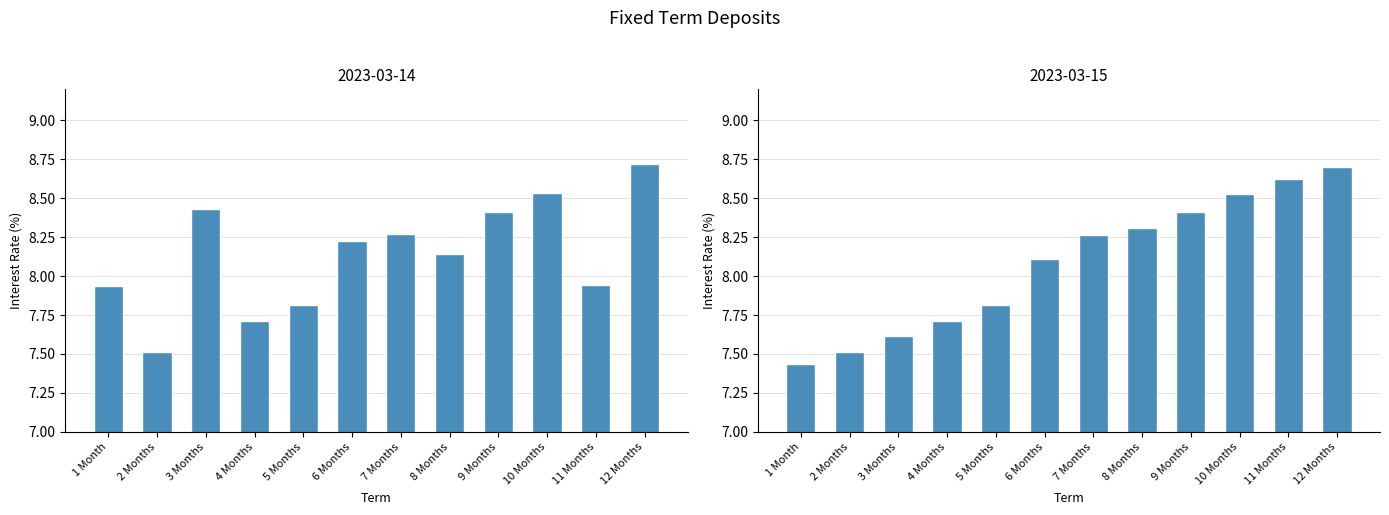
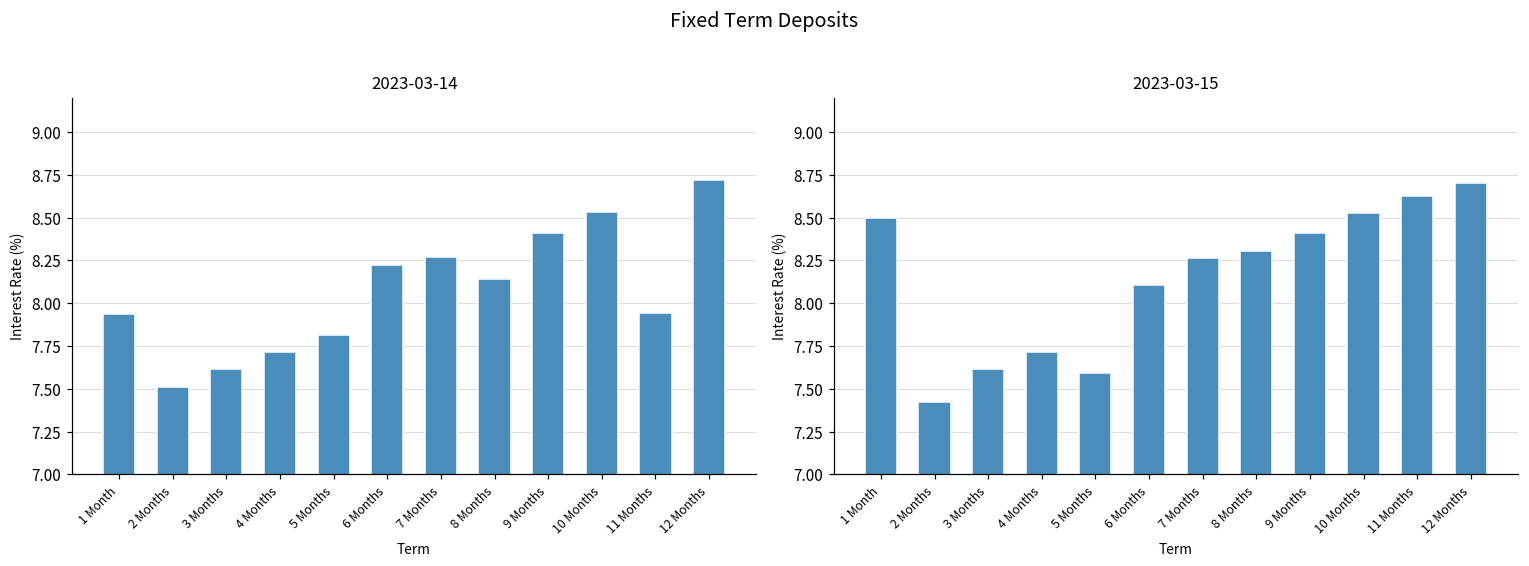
  {
    "2023-03-14": {
      "1 Month": 7.94,
      "2 Months": 7.51,
-     "3 Months": 8.43,
+     "3 Months": 7.62,
      "4 Months": 7.71,
      "5 Months": 7.81,
      "6 Months": 8.23,
      "7 Months": 8.27,
      "8 Months": 8.14,
      "9 Months": 8.41,
      "10 Months": 8.53,
      "11 Months": 7.95,
      "12 Months": 8.72
    },
    "2023-03-15": {
-     "1 Month": 7.44,
-     "2 Months": 7.51,
+     "1 Month": 8.50,
+     "2 Months": 7.42,
      "3 Months": 7.62,
      "4 Months": 7.71,
-     "5 Months": 7.81,
+     "5 Months": 7.59,
      "6 Months": 8.11,
      "7 Months": 8.26,
      "8 Months": 8.31,
      "9 Months": 8.41,
      "10 Months": 8.53,
      "11 Months": 8.63,
      "12 Months": 8.70
    }
  }
